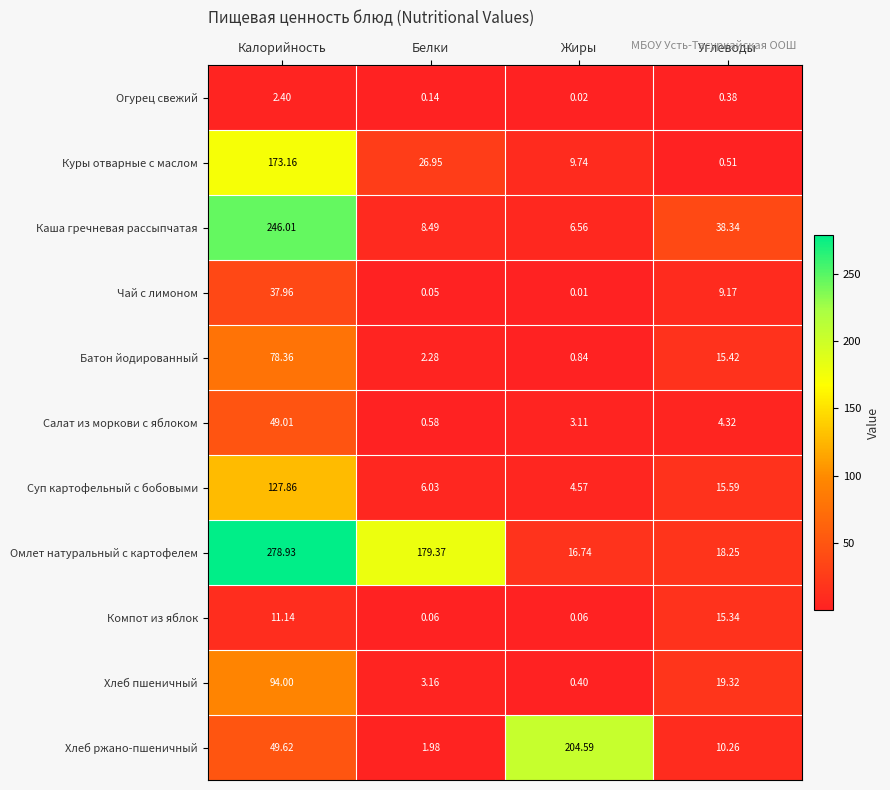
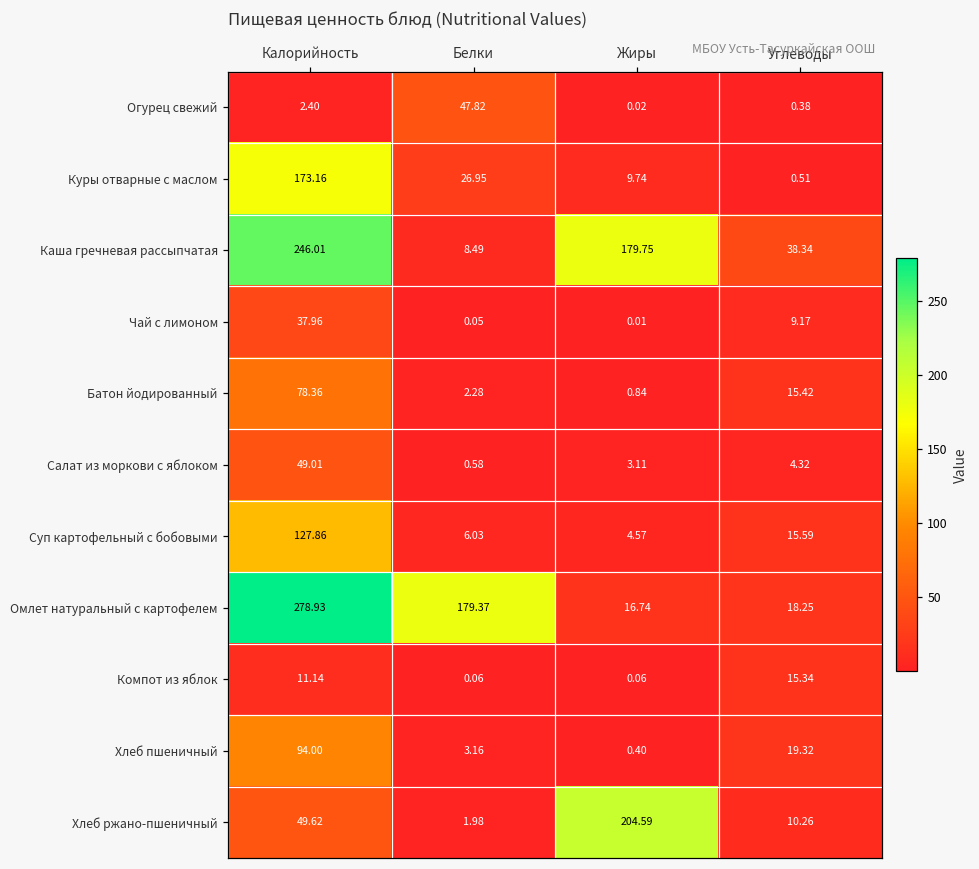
  {
    "Огурец свежий": {
      "Калорийность": 2.40,
-     "Белки": 0.14,
+     "Белки": 47.82,
      "Жиры": 0.02,
      "Углеводы": 0.38
    },
    "Куры отварные с маслом": {
      "Калорийность": 173.16,
      "Белки": 26.95,
      "Жиры": 9.74,
      "Углеводы": 0.51
    },
    "Каша гречневая рассыпчатая": {
      "Калорийность": 246.01,
      "Белки": 8.49,
-     "Жиры": 6.56,
+     "Жиры": 179.75,
      "Углеводы": 38.34
    },
    "Чай с лимоном": {
      "Калорийность": 37.96,
      "Белки": 0.05,
      "Жиры": 0.01,
      "Углеводы": 9.17
    },
    "Батон йодированный": {
      "Калорийность": 78.36,
      "Белки": 2.28,
      "Жиры": 0.84,
      "Углеводы": 15.42
    },
    "Салат из моркови с яблоком": {
      "Калорийность": 49.01,
      "Белки": 0.58,
      "Жиры": 3.11,
      "Углеводы": 4.32
    },
    "Суп картофельный с бобовыми": {
      "Калорийность": 127.86,
      "Белки": 6.03,
      "Жиры": 4.57,
      "Углеводы": 15.59
    },
    "Омлет натуральный с картофелем": {
      "Калорийность": 278.93,
      "Белки": 179.37,
      "Жиры": 16.74,
      "Углеводы": 18.25
    },
    "Компот из яблок": {
      "Калорийность": 11.14,
      "Белки": 0.06,
      "Жиры": 0.06,
      "Углеводы": 15.34
    },
    "Хлеб пшеничный": {
      "Калорийность": 94.00,
      "Белки": 3.16,
      "Жиры": 0.40,
      "Углеводы": 19.32
    },
    "Хлеб ржано-пшеничный": {
      "Калорийность": 49.62,
      "Белки": 1.98,
      "Жиры": 204.59,
      "Углеводы": 10.26
    }
  }
